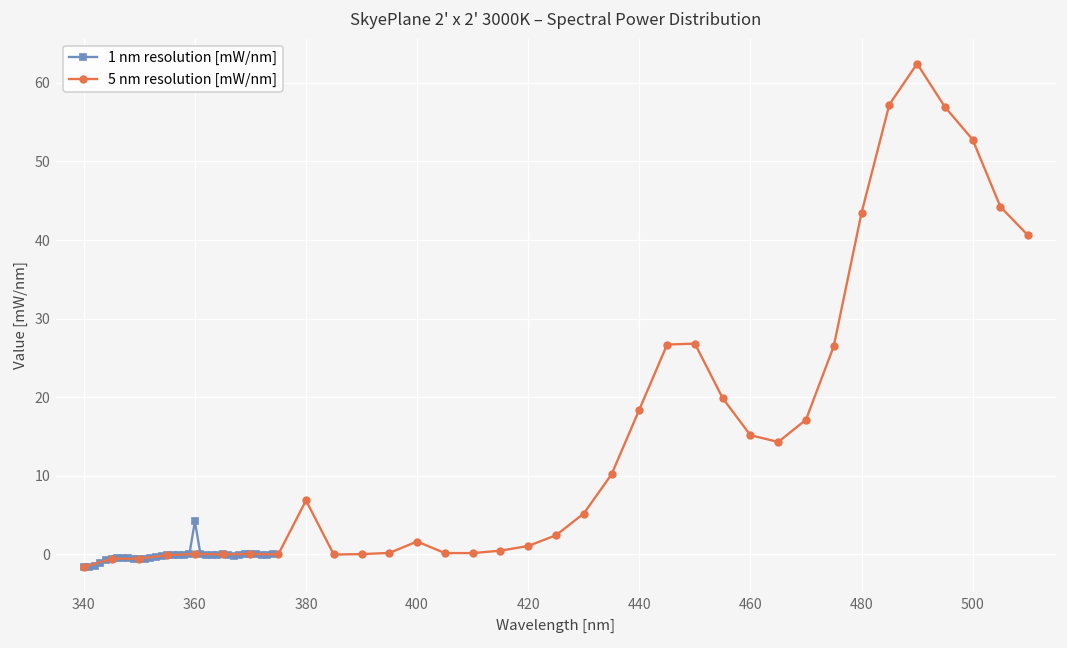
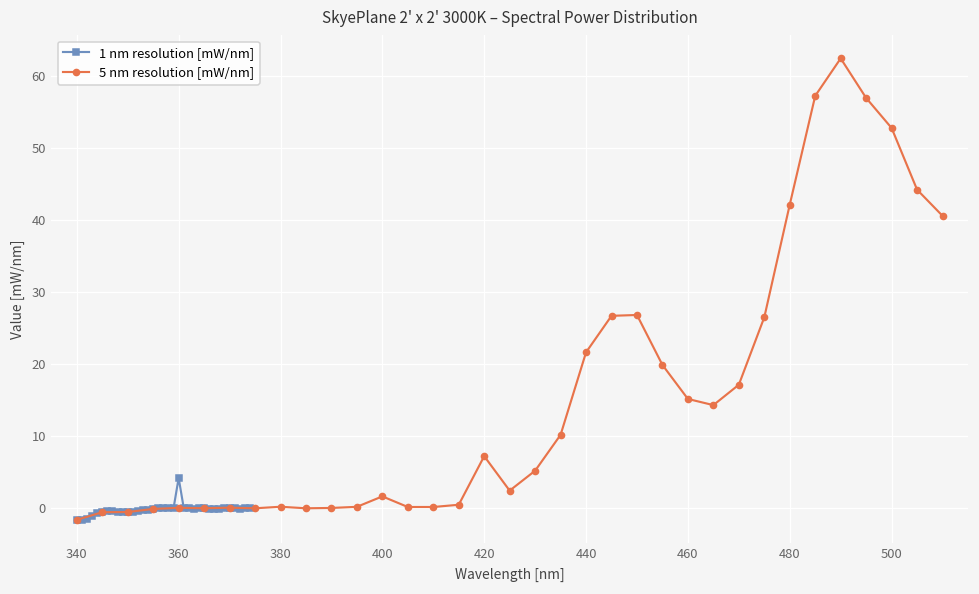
  {
    "1 nm resolution [mW/nm]": {
      "360": 4
    },
    "5 nm resolution [mW/nm]": {
      "360": 0,
-     "380": 7,
+     "380": 0,
      "400": 2,
-     "420": 1,
-     "440": 18,
+     "420": 7,
+     "440": 22,
      "460": 15,
-     "480": 43,
+     "480": 42,
      "500": 53
    }
  }
